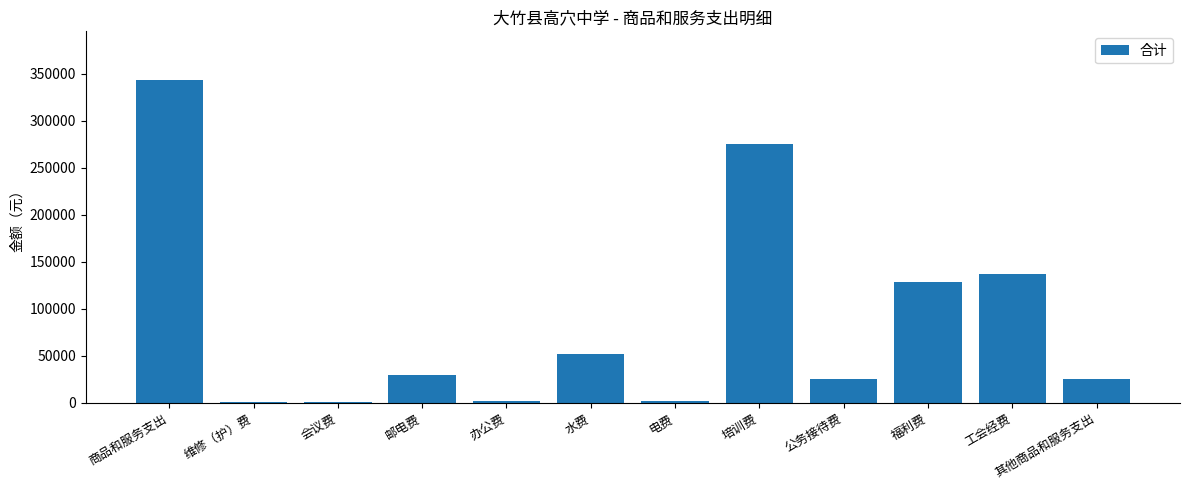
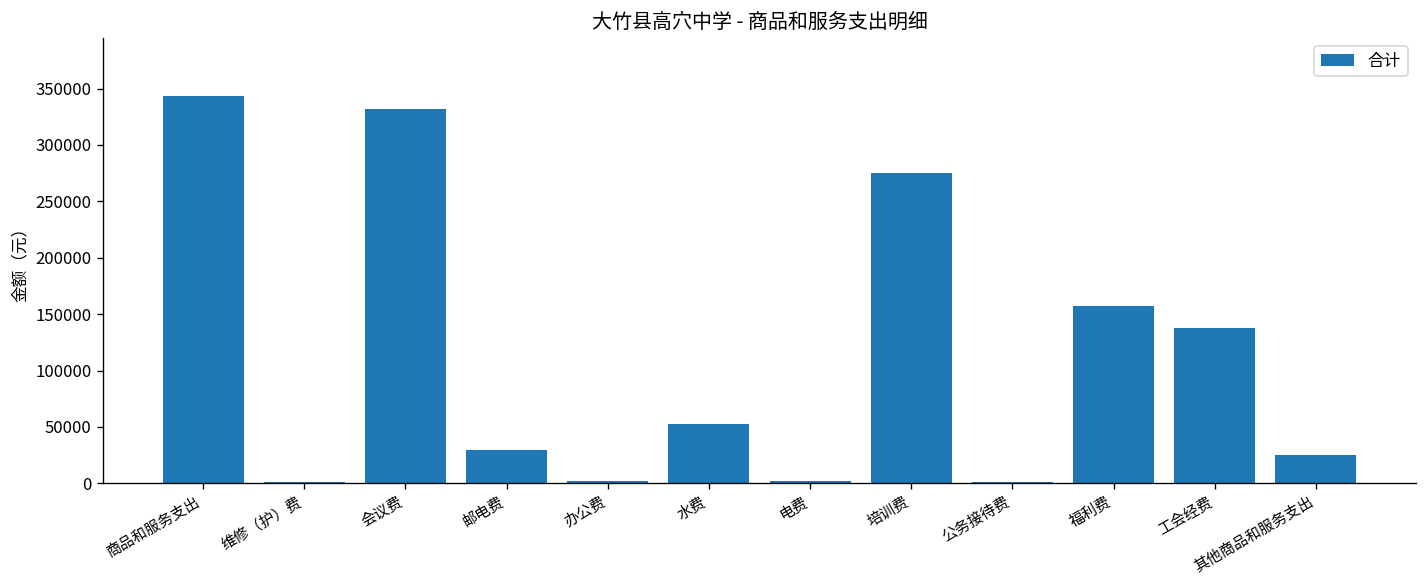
  {
    "商品和服务支出": 340000,
-   "会议费": 0,
+   "会议费": 330000,
    "邮电费": 30000,
    "水费": 50000,
    "培训费": 280000,
-   "公务接待费": 30000,
-   "福利费": 130000,
+   "公务接待费": 0,
+   "福利费": 160000,
    "工会经费": 140000,
    "其他商品和服务支出": 30000
  }
